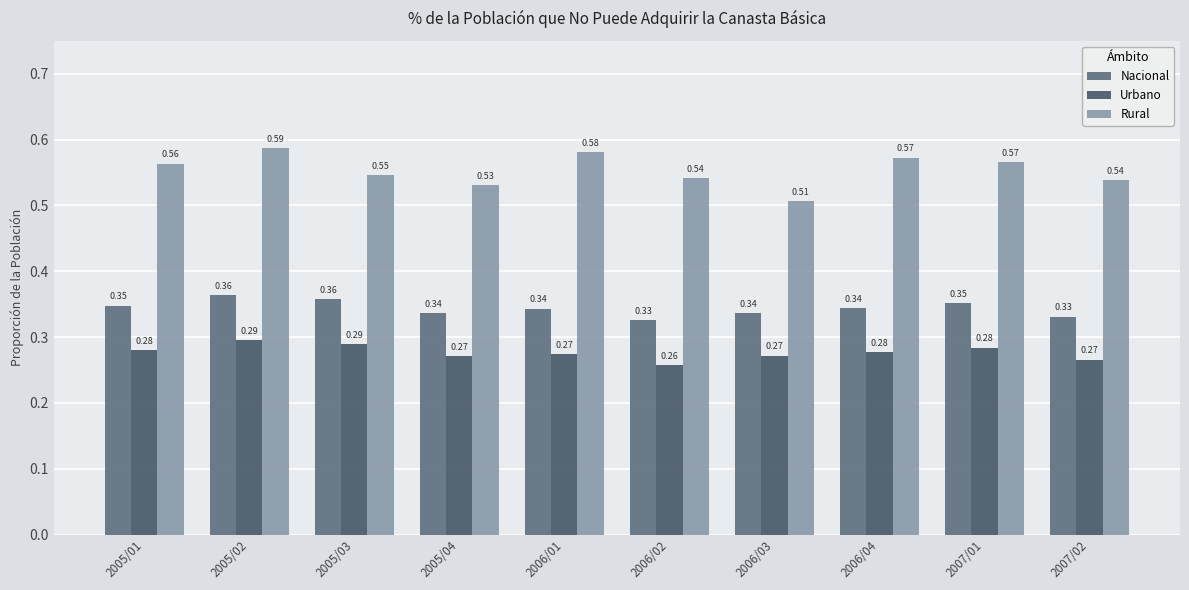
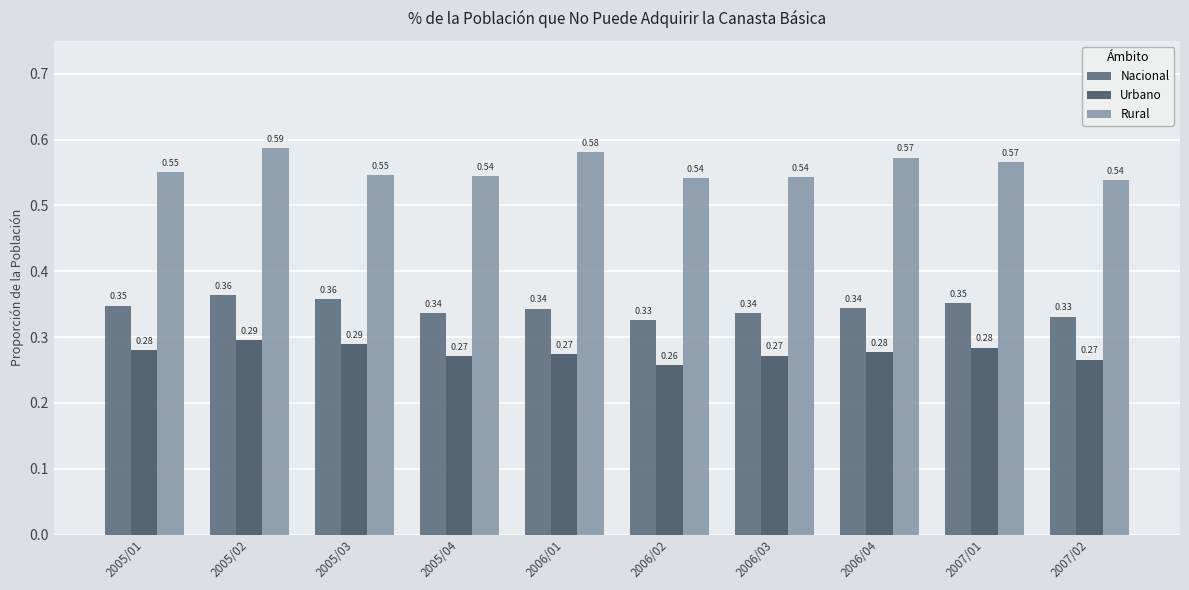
  {
    "Rural": {
-     "2005/01": 0.56,
+     "2005/01": 0.55,
      "2005/02": 0.59,
      "2005/03": 0.55,
-     "2005/04": 0.53,
+     "2005/04": 0.54,
      "2006/01": 0.58,
      "2006/02": 0.54,
-     "2006/03": 0.51,
+     "2006/03": 0.54,
      "2006/04": 0.57,
      "2007/01": 0.57,
      "2007/02": 0.54
    }
  }
